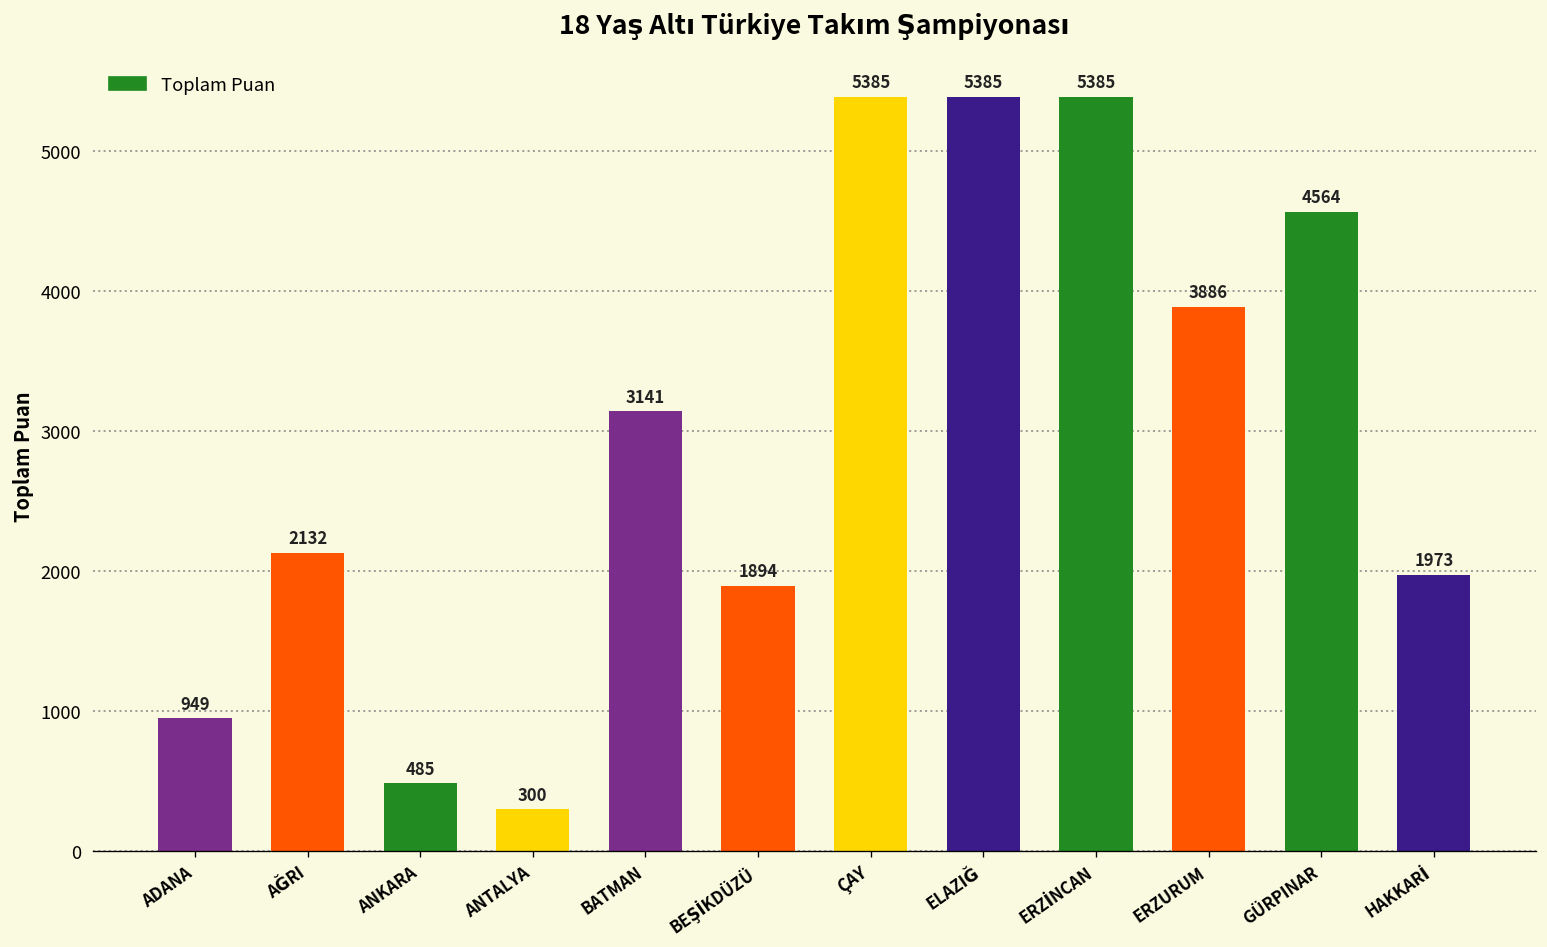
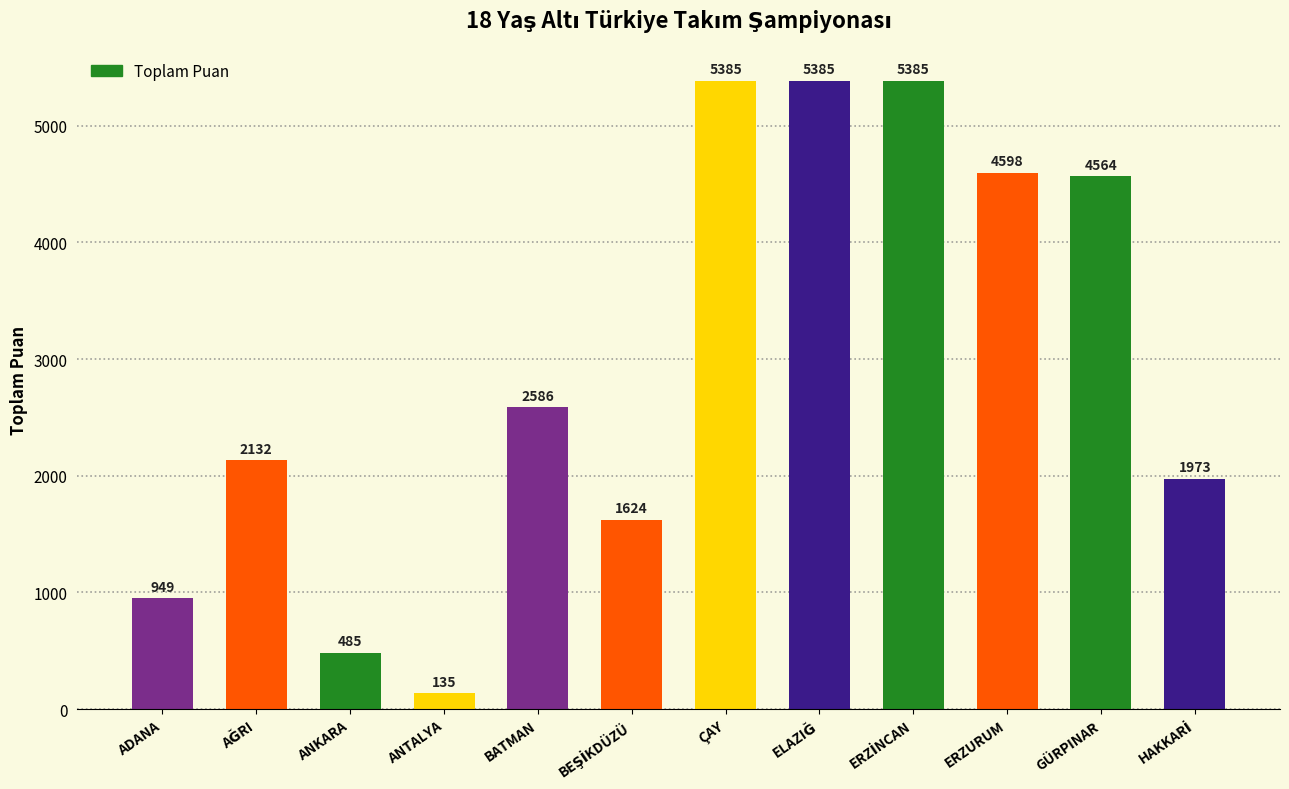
  {
    "ADANA": 949,
    "AĞRI": 2132,
    "ANKARA": 485,
-   "ANTALYA": 300,
-   "BATMAN": 3141,
-   "BEŞİKDÜZÜ": 1894,
+   "ANTALYA": 135,
+   "BATMAN": 2586,
+   "BEŞİKDÜZÜ": 1624,
    "ÇAY": 5385,
    "ELAZIĞ": 5385,
    "ERZİNCAN": 5385,
-   "ERZURUM": 3886,
+   "ERZURUM": 4598,
    "GÜRPINAR": 4564,
    "HAKKARİ": 1973
  }
